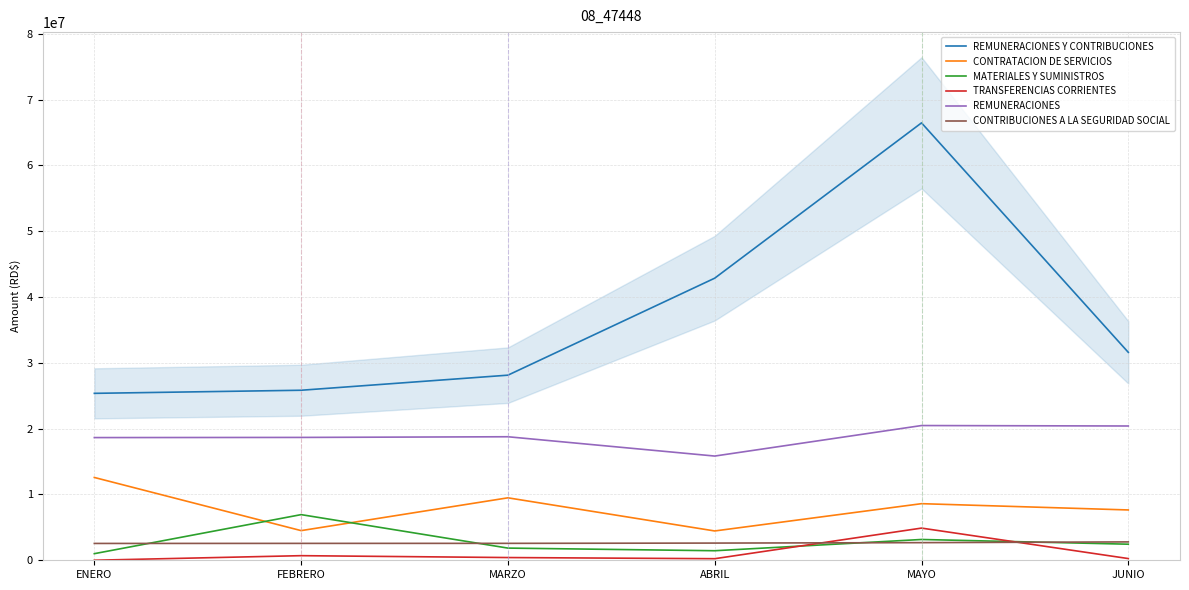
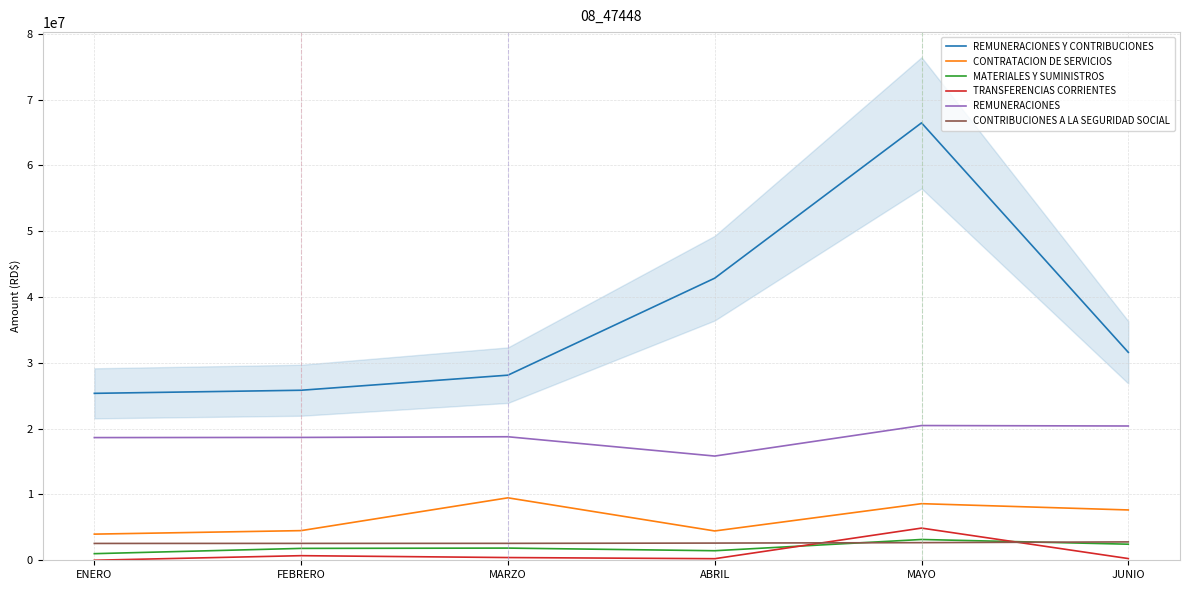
  {
    "CONTRATACION DE SERVICIOS": {
-     "ENERO": 13000000,
+     "ENERO": 4000000,
      "FEBRERO": 5000000,
      "MARZO": 9000000,
      "ABRIL": 4000000,
      "MAYO": 9000000,
      "JUNIO": 8000000
    },
    "MATERIALES Y SUMINISTROS": {
      "ENERO": 1000000,
-     "FEBRERO": 7000000,
+     "FEBRERO": 2000000,
      "MARZO": 2000000,
      "ABRIL": 1000000,
      "MAYO": 3000000
    },
    "TRANSFERENCIAS CORRIENTES": {
      "ENERO": 0,
      "FEBRERO": 1000000,
      "MARZO": 0,
      "ABRIL": 0,
      "MAYO": 5000000,
      "JUNIO": 0
    },
    "REMUNERACIONES": {
      "ENERO": 19000000,
      "FEBRERO": 19000000,
      "MARZO": 19000000,
      "ABRIL": 16000000,
      "MAYO": 20000000,
      "JUNIO": 20000000
    },
    "CONTRIBUCIONES A LA SEGURIDAD SOCIAL": {
      "ENERO": 3000000,
      "FEBRERO": 3000000,
      "MARZO": 3000000,
      "ABRIL": 3000000,
      "MAYO": 3000000
    }
  }
